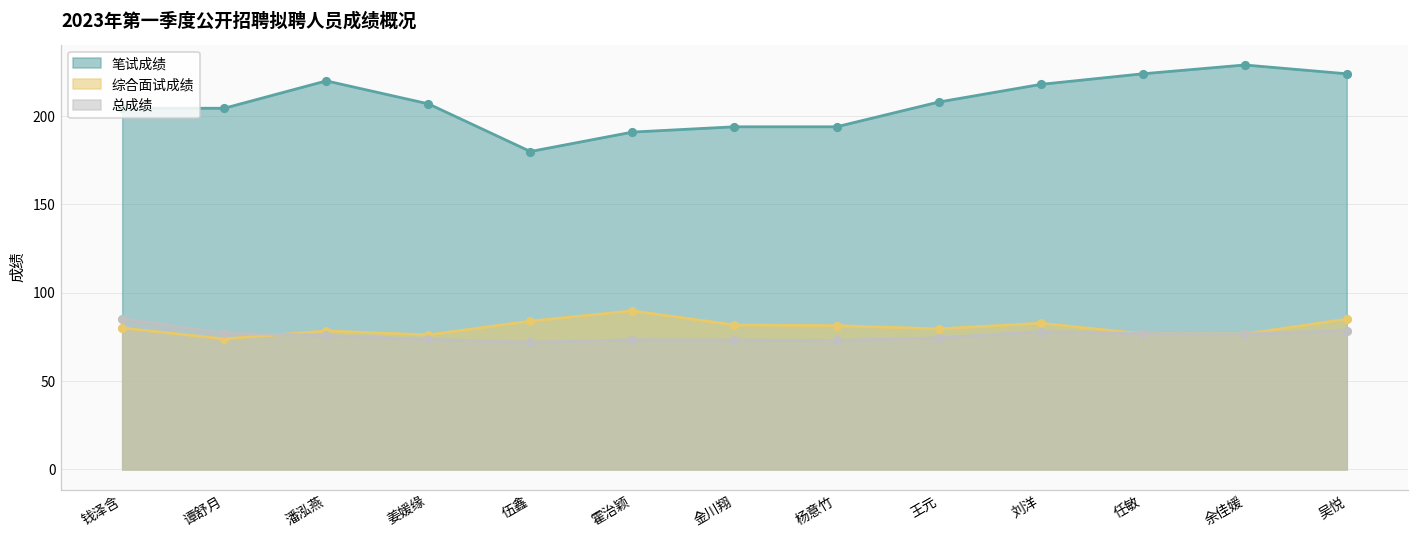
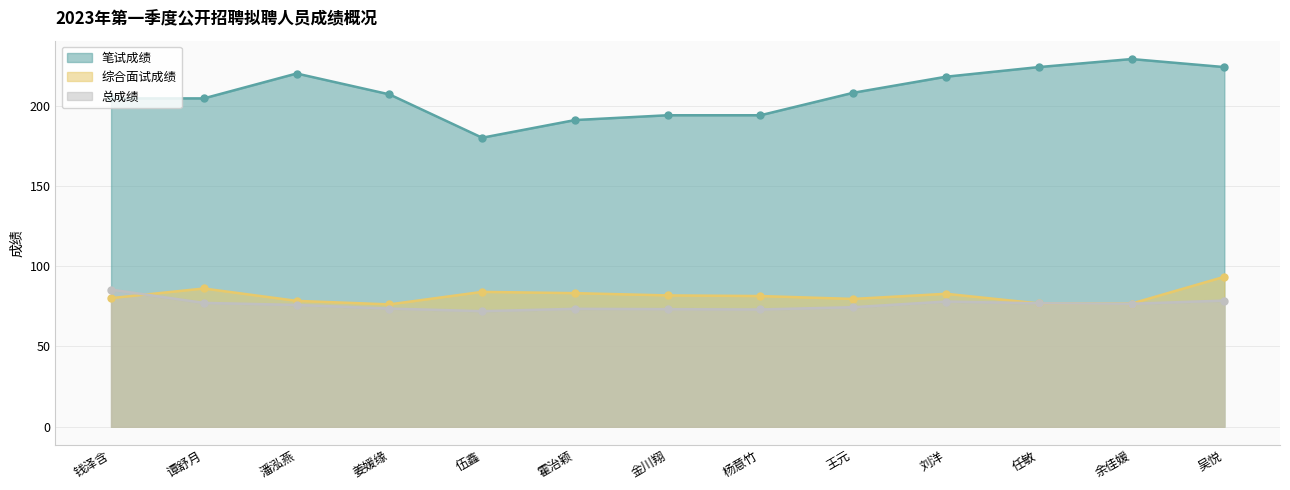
  {
    "笔试成绩": {
      "谭舒月": 205,
      "潘泓燕": 220,
      "姜媛缘": 207,
      "伍鑫": 180,
      "霍治颖": 191,
      "金川翔": 194,
      "杨意竹": 194,
      "王元": 208,
      "刘洋": 218,
      "任敏": 224,
      "余佳媛": 229,
      "吴悦": 224
    },
    "综合面试成绩": {
      "钱泽含": 80,
-     "谭舒月": 74,
+     "谭舒月": 86,
      "潘泓燕": 78,
      "姜媛缘": 76,
      "伍鑫": 84,
-     "霍治颖": 90,
+     "霍治颖": 83,
      "金川翔": 82,
      "杨意竹": 81,
      "王元": 80,
      "刘洋": 83,
-     "吴悦": 85
+     "吴悦": 93
    },
    "总成绩": {
      "钱泽含": 85,
      "谭舒月": 77,
      "潘泓燕": 76,
      "姜媛缘": 74,
      "伍鑫": 72,
      "霍治颖": 73,
      "金川翔": 73,
      "杨意竹": 73,
      "王元": 74,
      "刘洋": 78,
      "吴悦": 79
    }
  }
